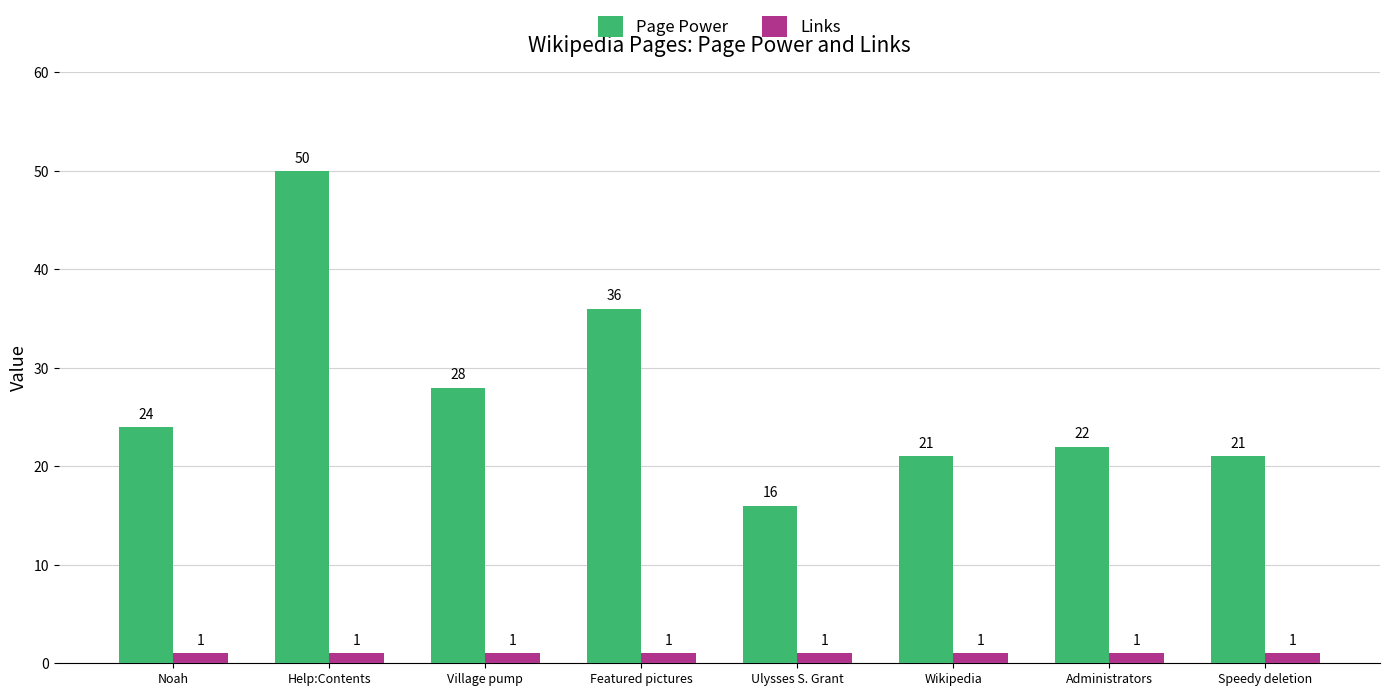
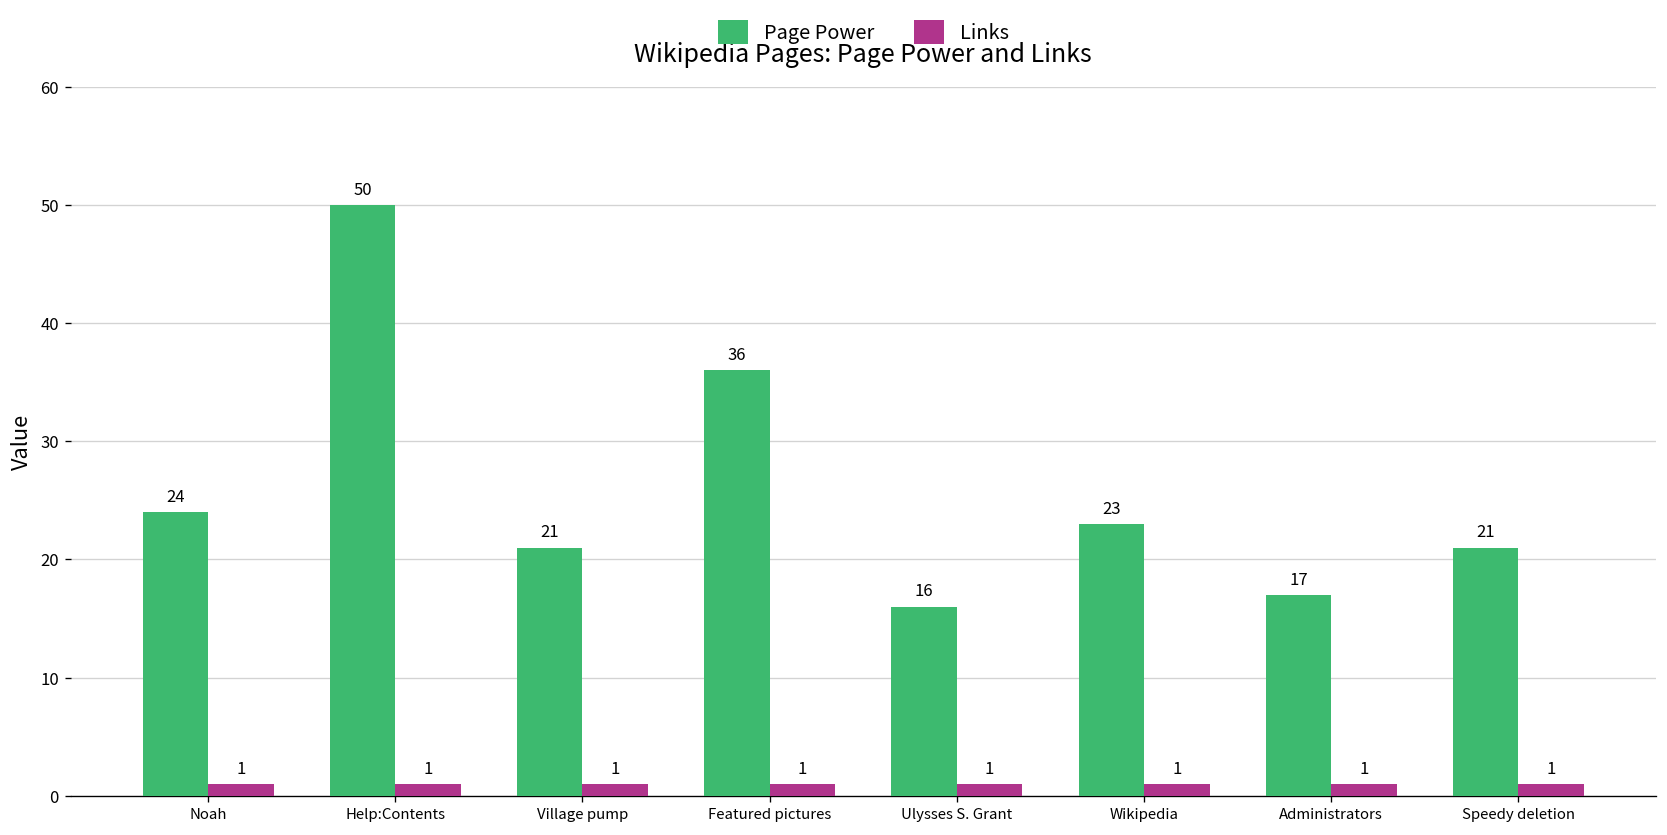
  {
    "Page Power": {
      "Noah": 24,
      "Help:Contents": 50,
-     "Village pump": 28,
+     "Village pump": 21,
      "Featured pictures": 36,
      "Ulysses S. Grant": 16,
-     "Wikipedia": 21,
-     "Administrators": 22,
+     "Wikipedia": 23,
+     "Administrators": 17,
      "Speedy deletion": 21
    },
    "Links": {
      "Noah": 1,
      "Help:Contents": 1,
      "Village pump": 1,
      "Featured pictures": 1,
      "Ulysses S. Grant": 1,
      "Wikipedia": 1,
      "Administrators": 1,
      "Speedy deletion": 1
    }
  }
